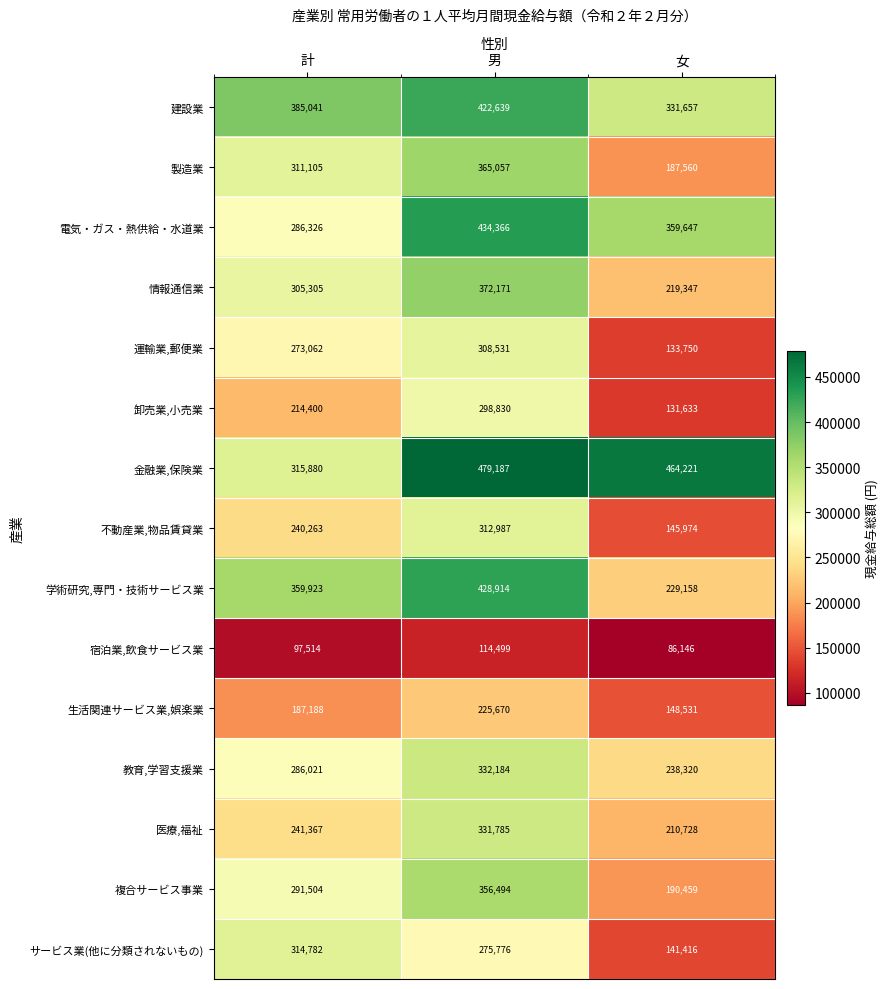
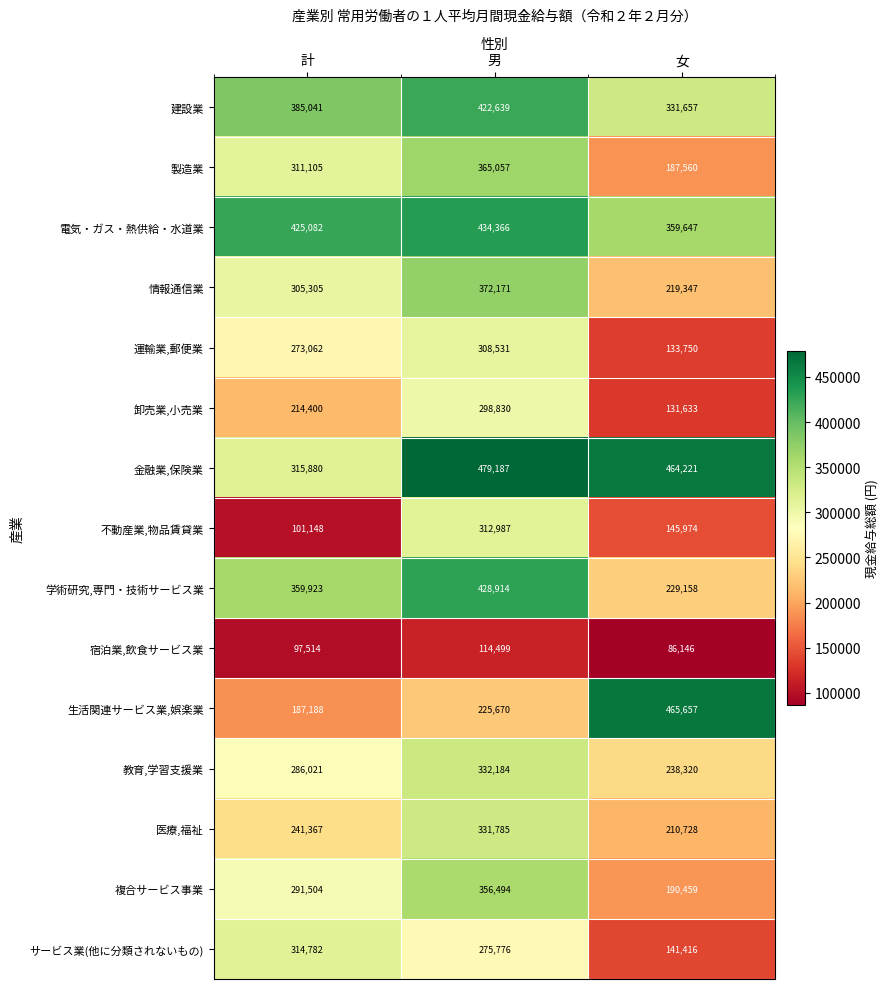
  {
    "建設業": {
      "計": "385,041",
      "男": "422,639",
      "女": "331,657"
    },
    "製造業": {
      "計": "311,105",
      "男": "365,057",
      "女": "187,560"
    },
    "電気・ガス・熱供給・水道業": {
-     "計": "286,326",
+     "計": "425,082",
      "男": "434,366",
      "女": "359,647"
    },
    "情報通信業": {
      "計": "305,305",
      "男": "372,171",
      "女": "219,347"
    },
    "運輸業,郵便業": {
      "計": "273,062",
      "男": "308,531",
      "女": "133,750"
    },
    "卸売業,小売業": {
      "計": "214,400",
      "男": "298,830",
      "女": "131,633"
    },
    "金融業,保険業": {
      "計": "315,880",
      "男": "479,187",
      "女": "464,221"
    },
    "不動産業,物品賃貸業": {
-     "計": "240,263",
+     "計": "101,148",
      "男": "312,987",
      "女": "145,974"
    },
    "学術研究,専門・技術サービス業": {
      "計": "359,923",
      "男": "428,914",
      "女": "229,158"
    },
    "宿泊業,飲食サービス業": {
      "計": "97,514",
      "男": "114,499",
      "女": "86,146"
    },
    "生活関連サービス業,娯楽業": {
      "計": "187,188",
      "男": "225,670",
-     "女": "148,531"
+     "女": "465,657"
    },
    "教育,学習支援業": {
      "計": "286,021",
      "男": "332,184",
      "女": "238,320"
    },
    "医療,福祉": {
      "計": "241,367",
      "男": "331,785",
      "女": "210,728"
    },
    "複合サービス事業": {
      "計": "291,504",
      "男": "356,494",
      "女": "190,459"
    },
    "サービス業(他に分類されないもの)": {
      "計": "314,782",
      "男": "275,776",
      "女": "141,416"
    }
  }
